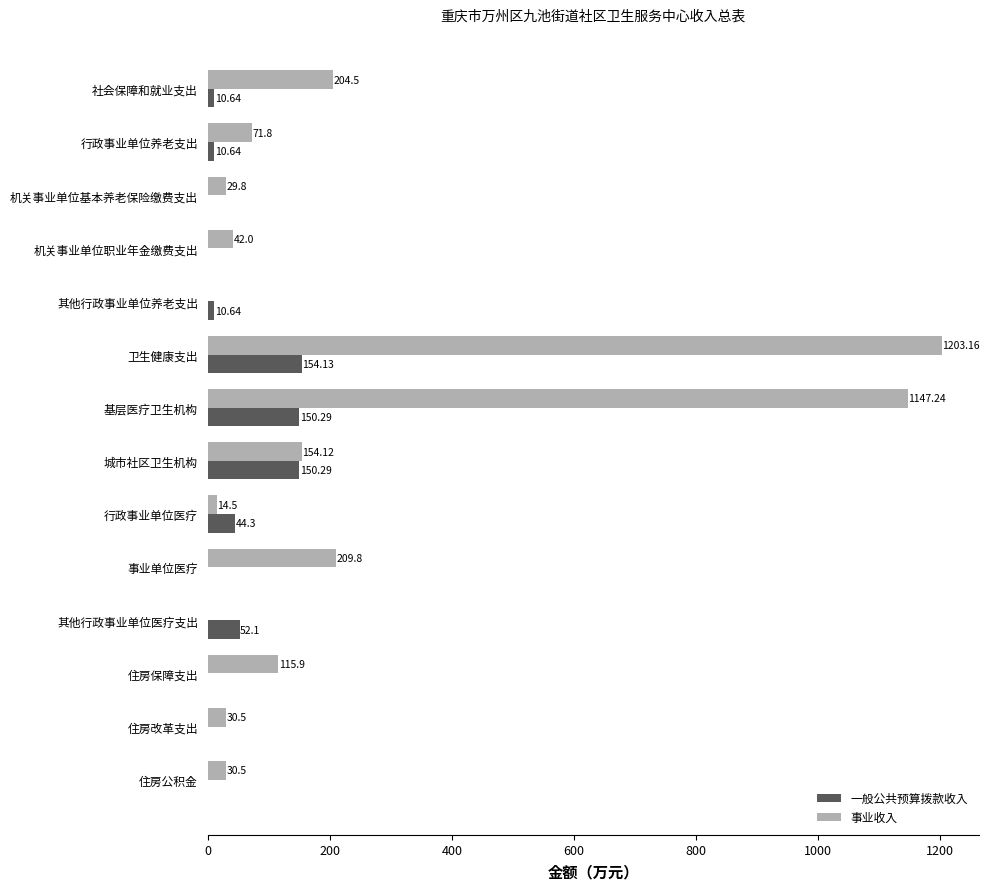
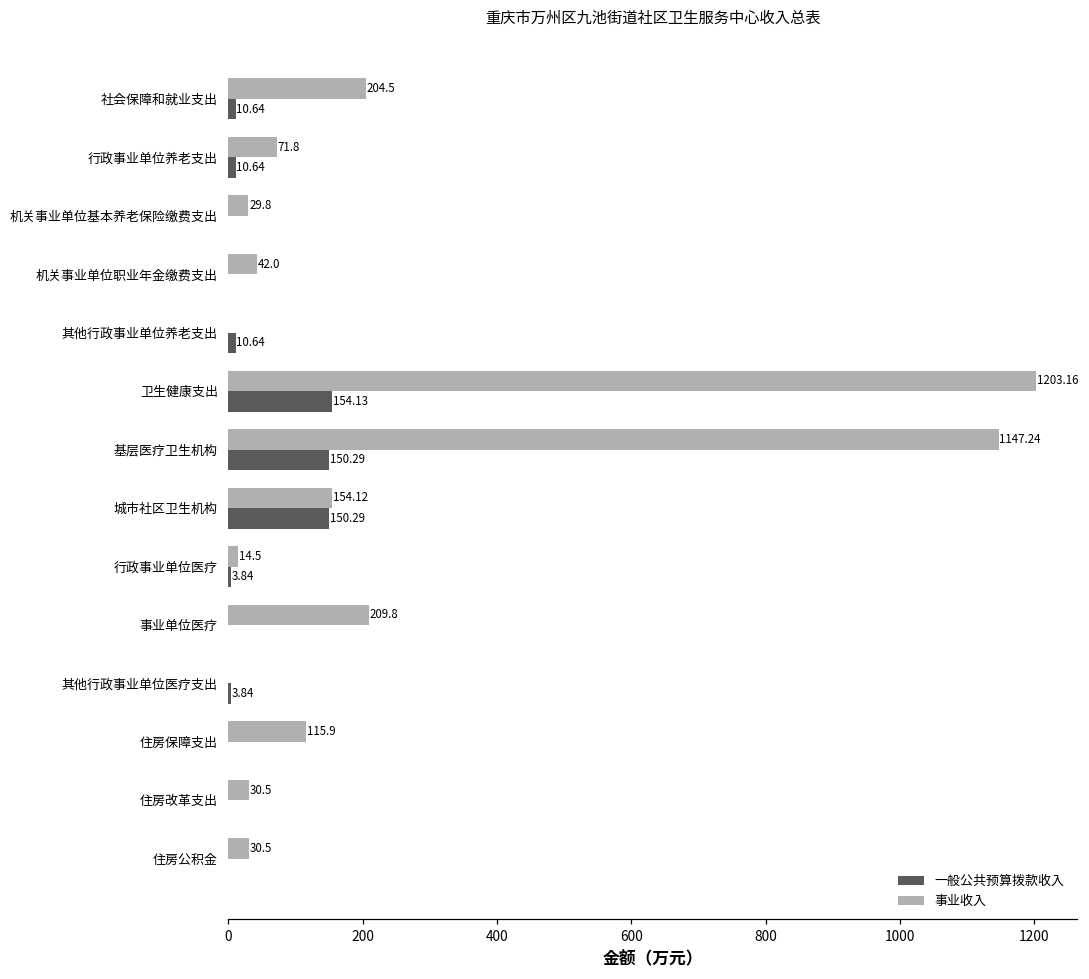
  {
    "一般公共预算拨款收入": {
      "社会保障和就业支出": 10.64,
      "行政事业单位养老支出": 10.64,
      "其他行政事业单位养老支出": 10.64,
      "卫生健康支出": 154.13,
      "基层医疗卫生机构": 150.29,
      "城市社区卫生机构": 150.29,
-     "行政事业单位医疗": 44.3,
-     "其他行政事业单位医疗支出": 52.1
+     "行政事业单位医疗": 3.84,
+     "其他行政事业单位医疗支出": 3.84
    },
    "事业收入": {
      "社会保障和就业支出": 204.5,
      "行政事业单位养老支出": 71.8,
      "机关事业单位基本养老保险缴费支出": 29.8,
      "机关事业单位职业年金缴费支出": 42.0,
      "卫生健康支出": 1203.16,
      "基层医疗卫生机构": 1147.24,
      "城市社区卫生机构": 154.12,
      "行政事业单位医疗": 14.5,
      "事业单位医疗": 209.8,
      "住房保障支出": 115.9,
      "住房改革支出": 30.5,
      "住房公积金": 30.5
    }
  }
